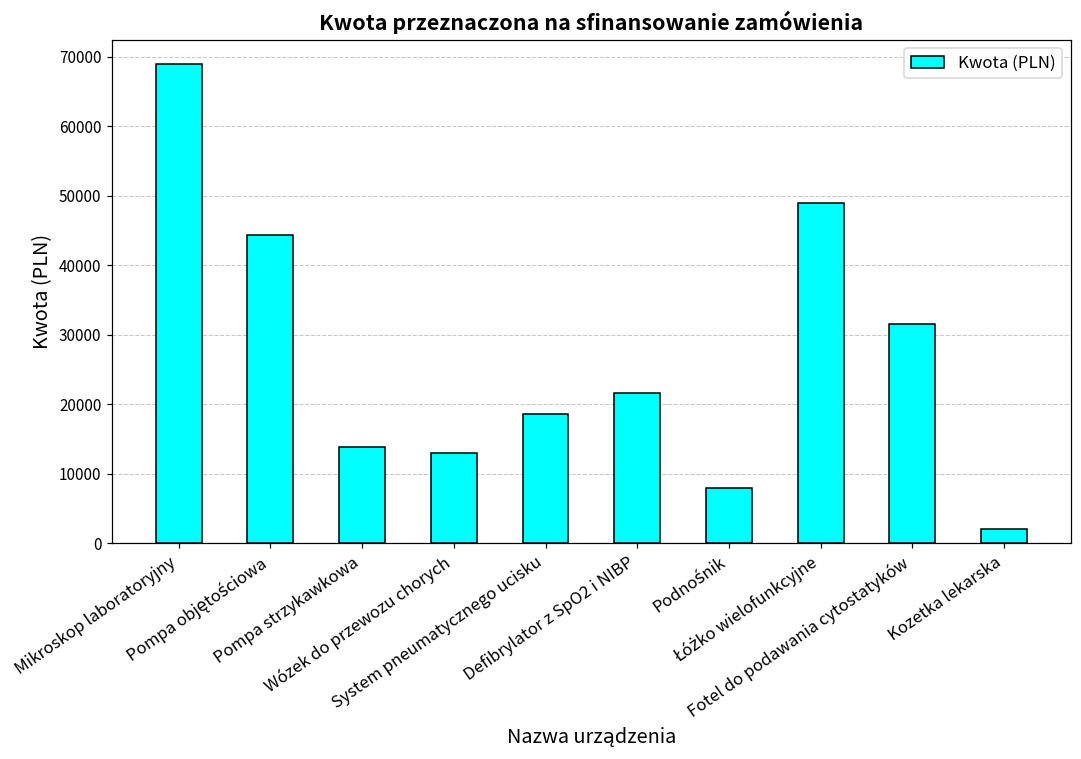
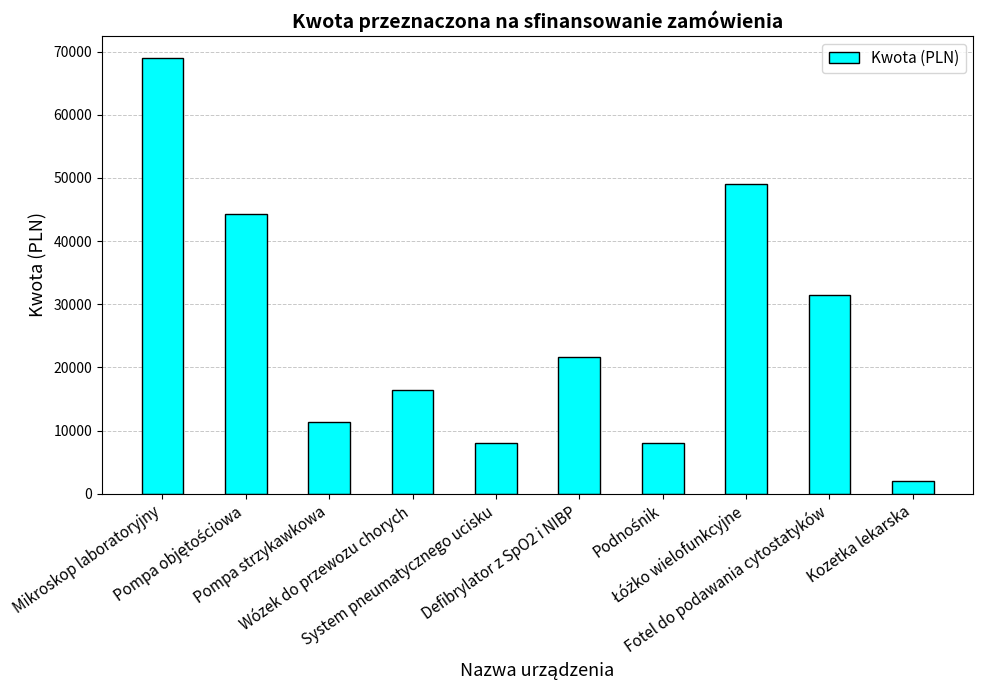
  {
    "Mikroskop laboratoryjny": 69000,
    "Pompa objętościowa": 44000,
-   "Pompa strzykawkowa": 14000,
-   "Wózek do przewozu chorych": 13000,
-   "System pneumatycznego ucisku": 19000,
+   "Pompa strzykawkowa": 11000,
+   "Wózek do przewozu chorych": 16000,
+   "System pneumatycznego ucisku": 8000,
    "Defibrylator z SpO2 i NIBP": 22000,
    "Podnośnik": 8000,
    "Łóżko wielofunkcyjne": 49000,
    "Fotel do podawania cytostatyków": 32000,
    "Kozetka lekarska": 2000
  }
